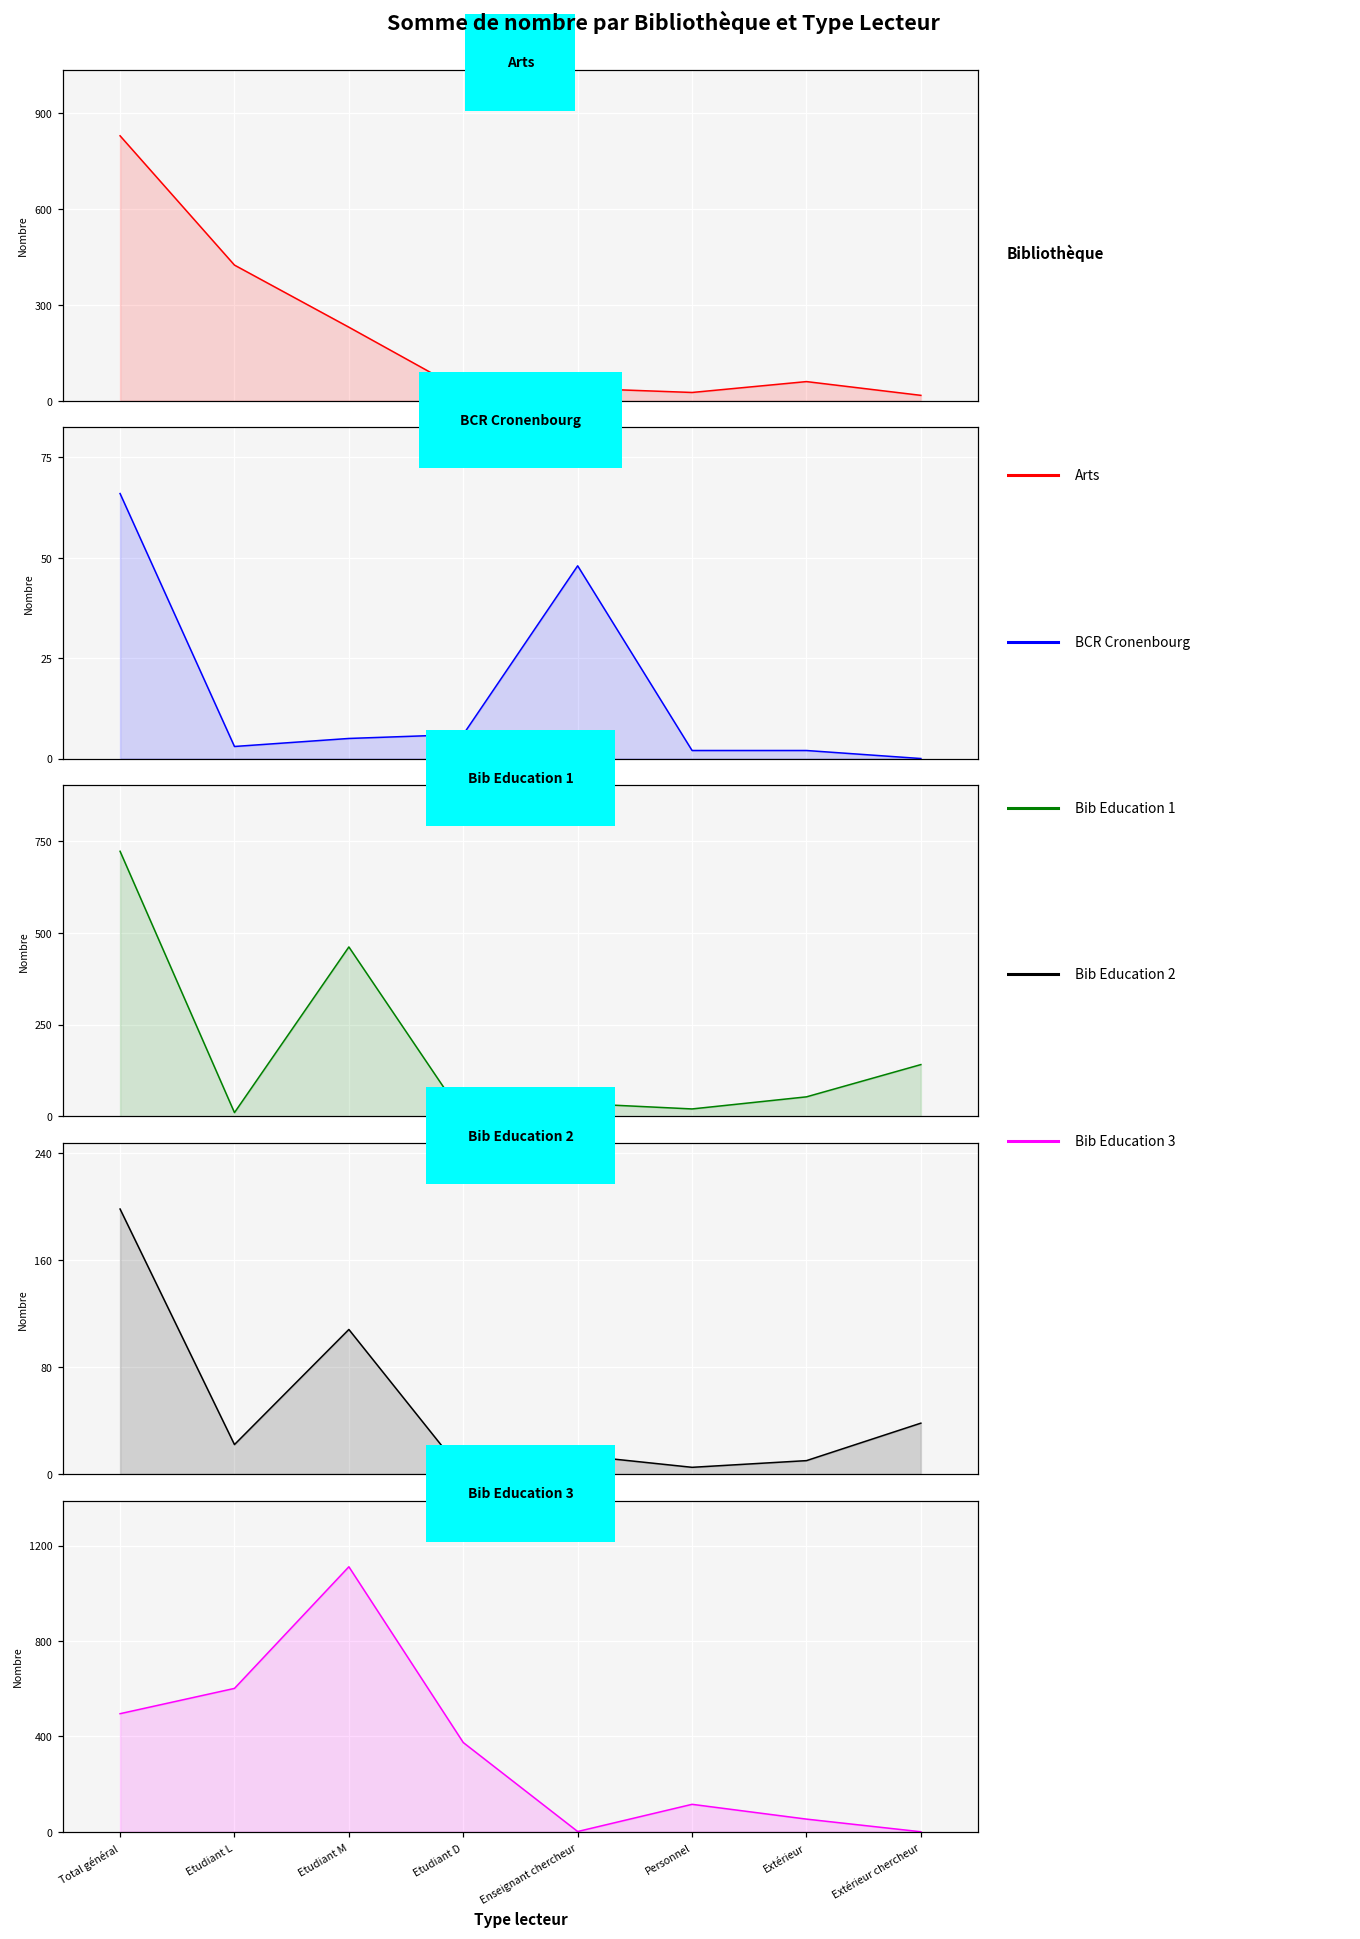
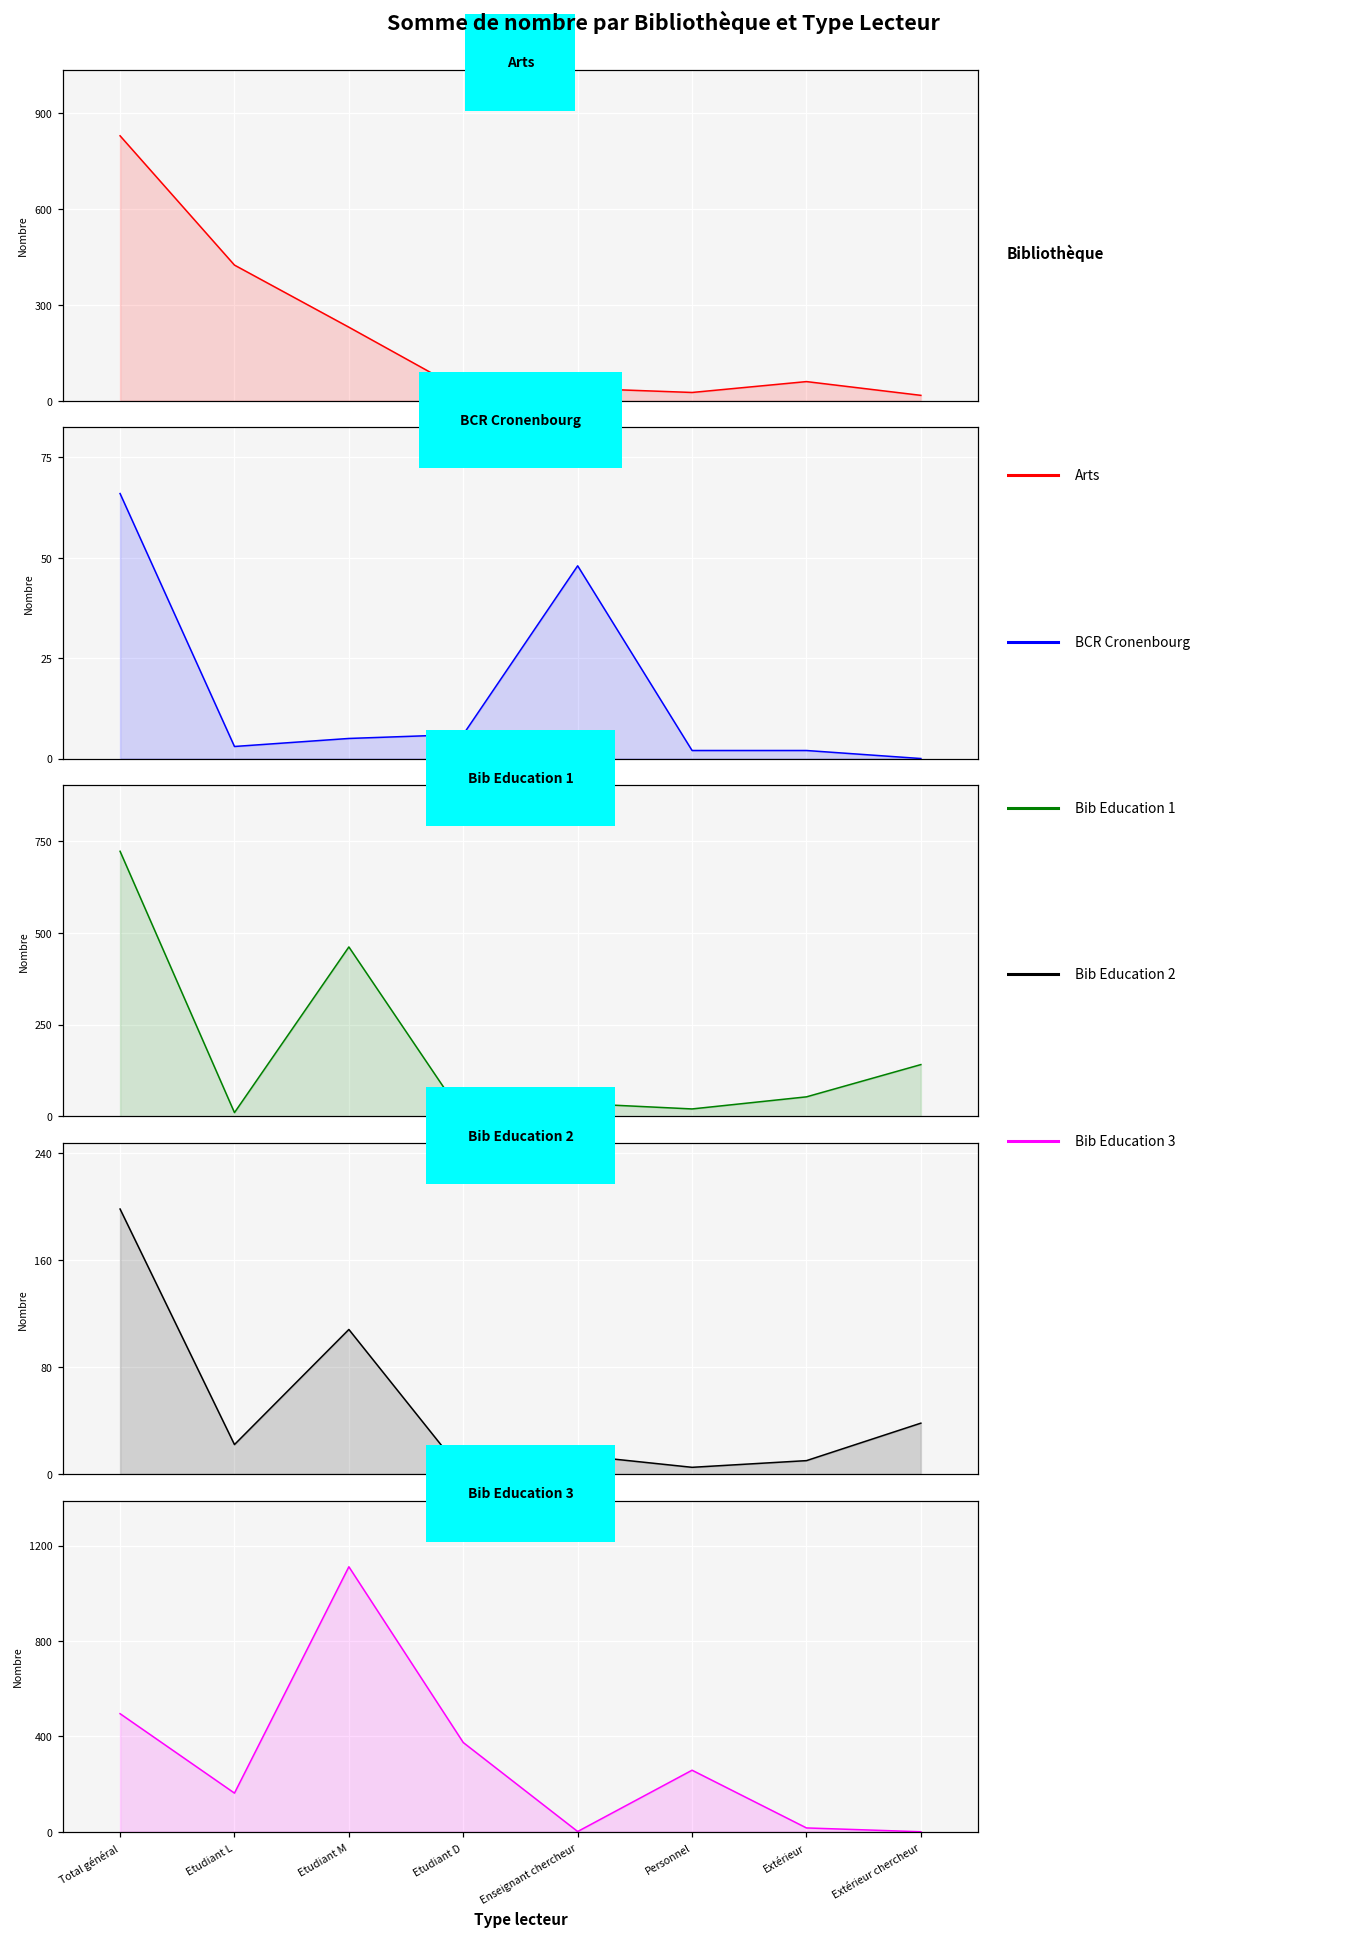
  {
    "Bib Education 3": {
      "Total général": 500,
-     "Etudiant L": 600,
+     "Etudiant L": 160,
      "Etudiant M": 1110,
      "Etudiant D": 370,
      "Enseignant chercheur": 0,
-     "Personnel": 120,
-     "Extérieur": 50,
+     "Personnel": 260,
+     "Extérieur": 20,
      "Extérieur chercheur": 0
    }
  }
